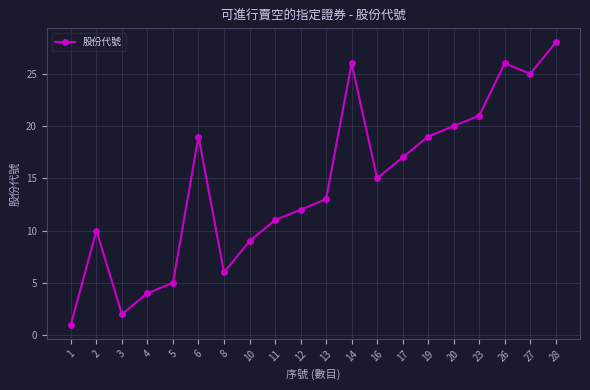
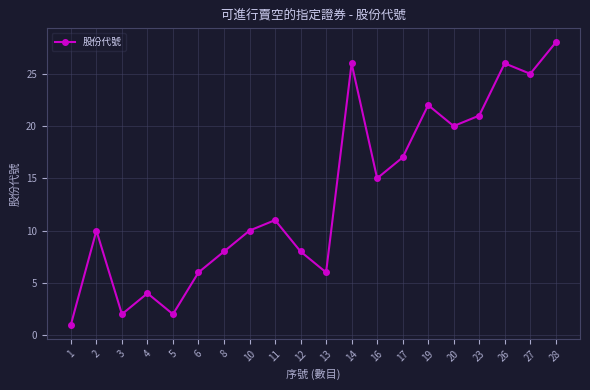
  {
    "1": 1,
    "2": 10,
    "3": 2,
    "4": 4,
-   "5": 5,
-   "6": 19,
-   "8": 6,
-   "10": 9,
+   "5": 2,
+   "6": 6,
+   "8": 8,
+   "10": 10,
    "11": 11,
-   "12": 12,
-   "13": 13,
+   "12": 8,
+   "13": 6,
    "14": 26,
    "16": 15,
    "17": 17,
-   "19": 19,
+   "19": 22,
    "20": 20,
    "23": 21,
    "26": 26,
    "27": 25,
    "28": 28
  }
